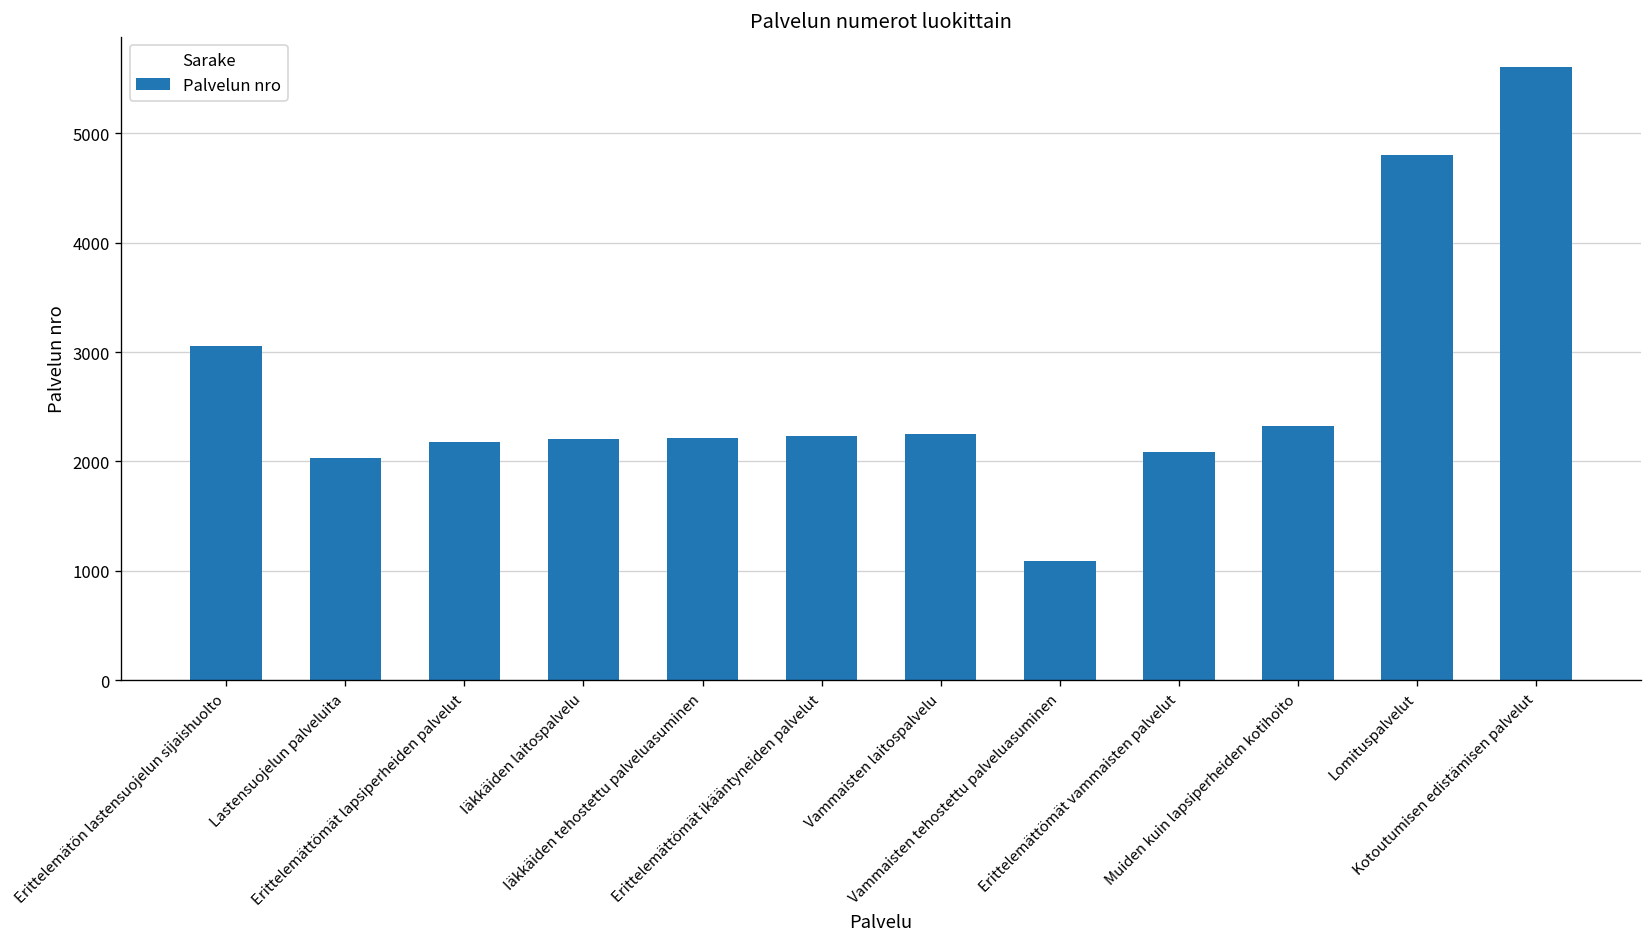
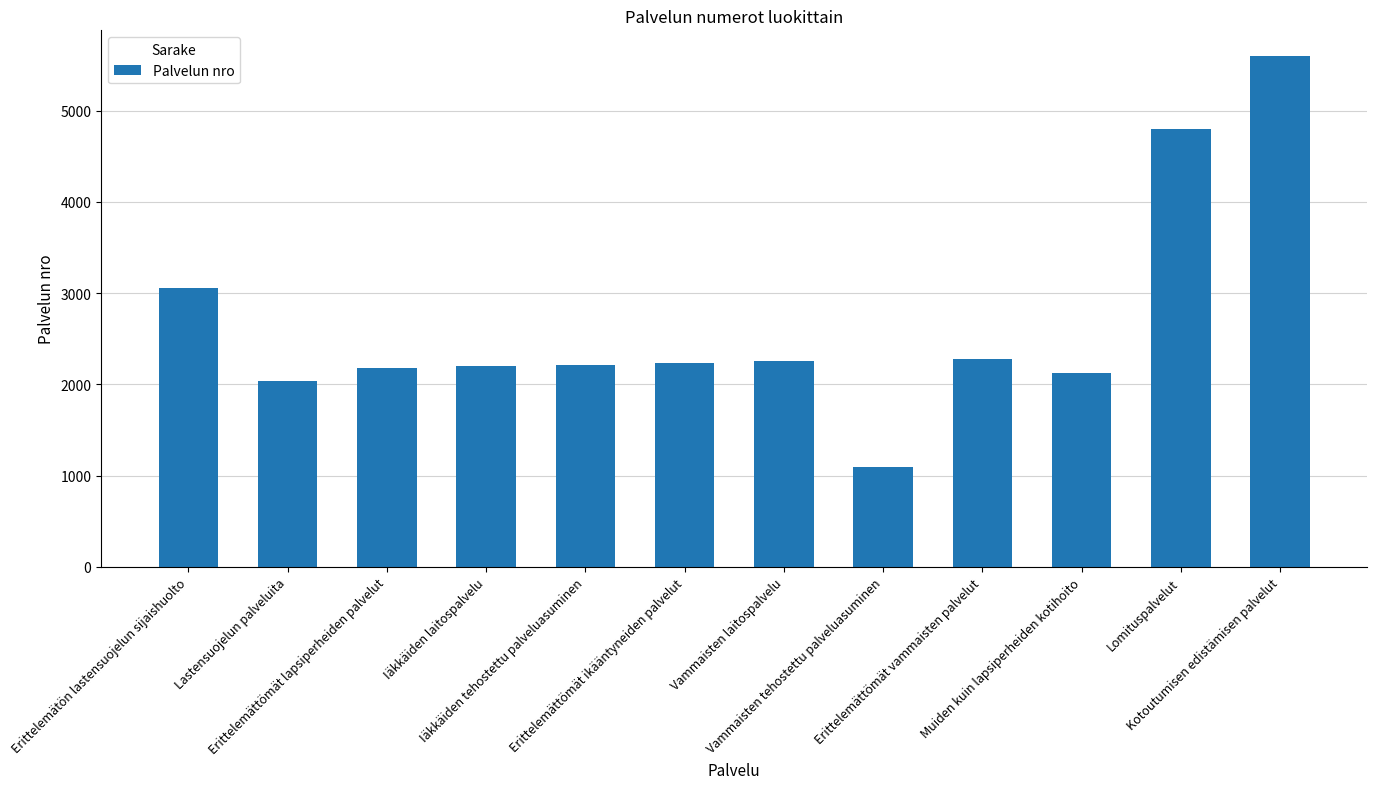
  {
    "Erittelemätön lastensuojelun sijaishuolto": 3100,
    "Lastensuojelun palveluita": 2000,
    "Erittelemättömät lapsiperheiden palvelut": 2200,
    "Iäkkäiden laitospalvelu": 2200,
    "Iäkkäiden tehostettu palveluasuminen": 2200,
    "Erittelemättömät ikääntyneiden palvelut": 2200,
    "Vammaisten laitospalvelu": 2300,
    "Vammaisten tehostettu palveluasuminen": 1100,
-   "Erittelemättömät vammaisten palvelut": 2100,
-   "Muiden kuin lapsiperheiden kotihoito": 2300,
+   "Erittelemättömät vammaisten palvelut": 2300,
+   "Muiden kuin lapsiperheiden kotihoito": 2100,
    "Lomituspalvelut": 4800,
    "Kotoutumisen edistämisen palvelut": 5600
  }
